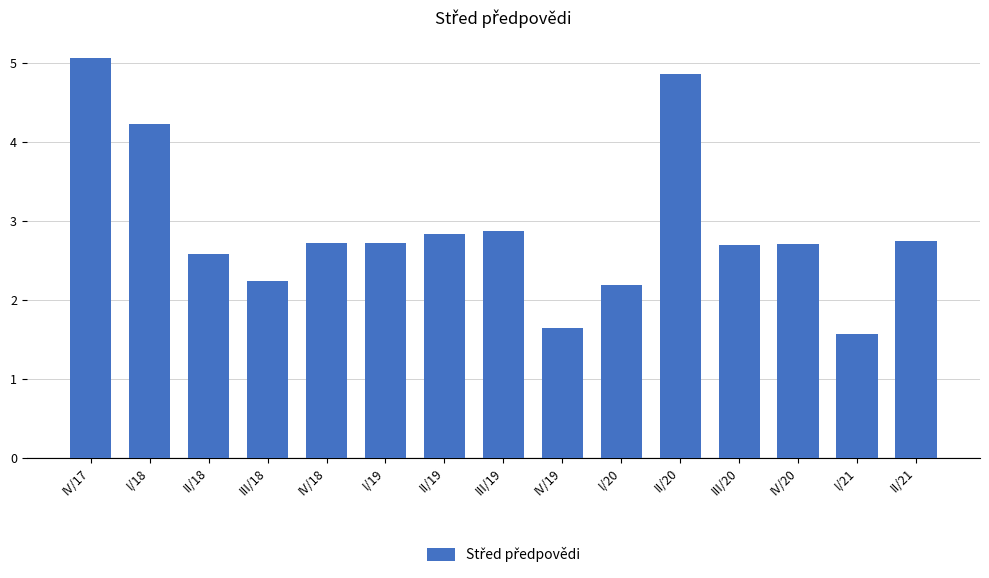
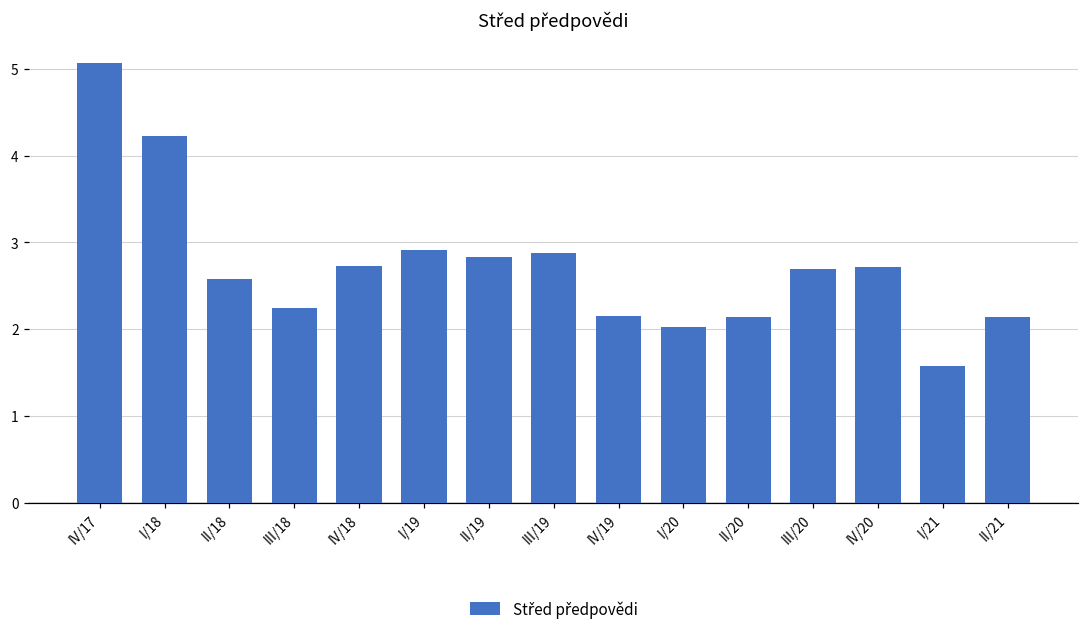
  {
    "IV/17": 5.1,
    "I/18": 4.2,
    "II/18": 2.6,
    "III/18": 2.2,
    "IV/18": 2.7,
-   "I/19": 2.7,
+   "I/19": 2.9,
    "II/19": 2.8,
    "III/19": 2.9,
-   "IV/19": 1.6,
-   "I/20": 2.2,
-   "II/20": 4.9,
+   "IV/19": 2.1,
+   "I/20": 2.0,
+   "II/20": 2.1,
    "III/20": 2.7,
    "IV/20": 2.7,
    "I/21": 1.6,
-   "II/21": 2.7
+   "II/21": 2.1
  }
